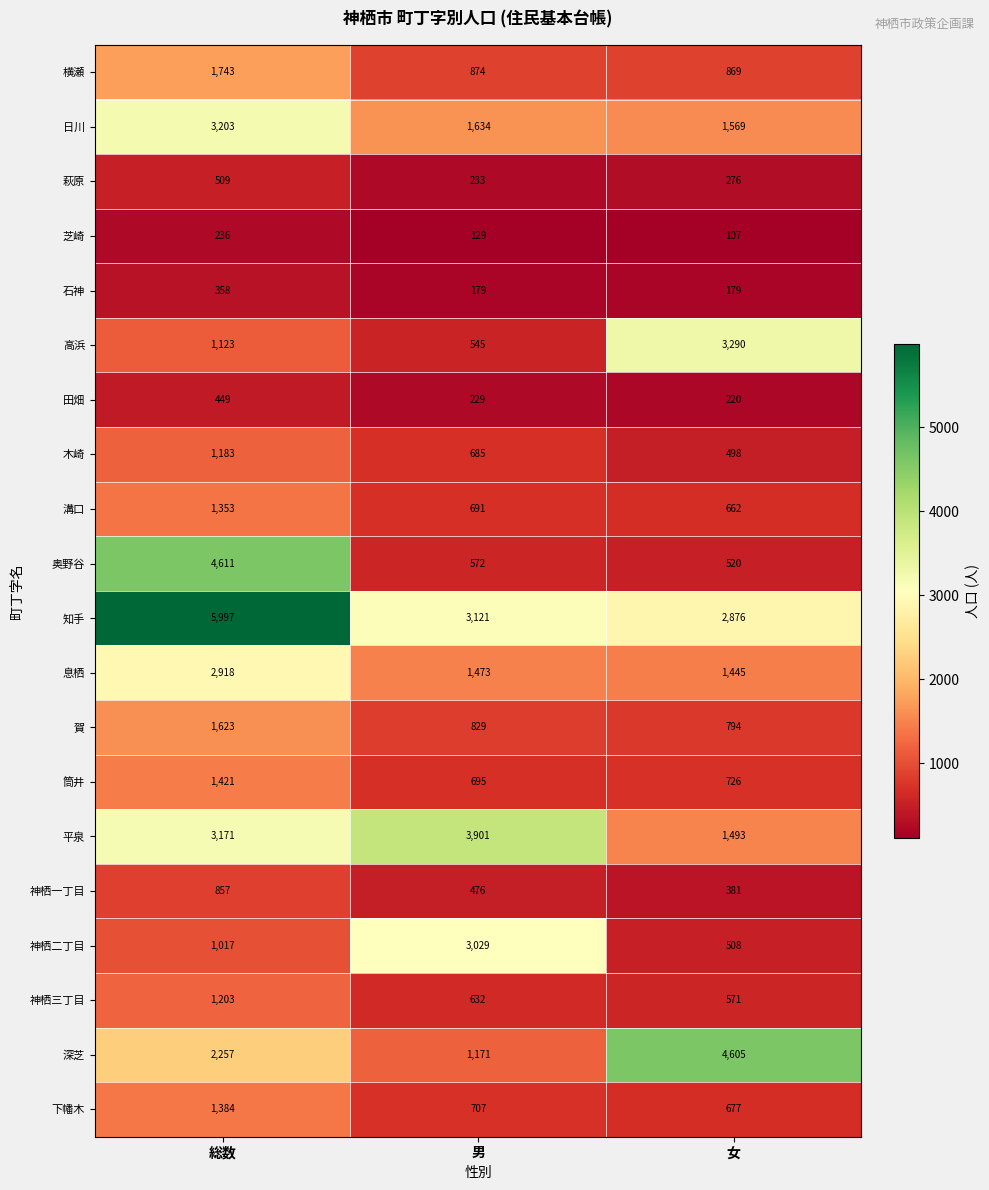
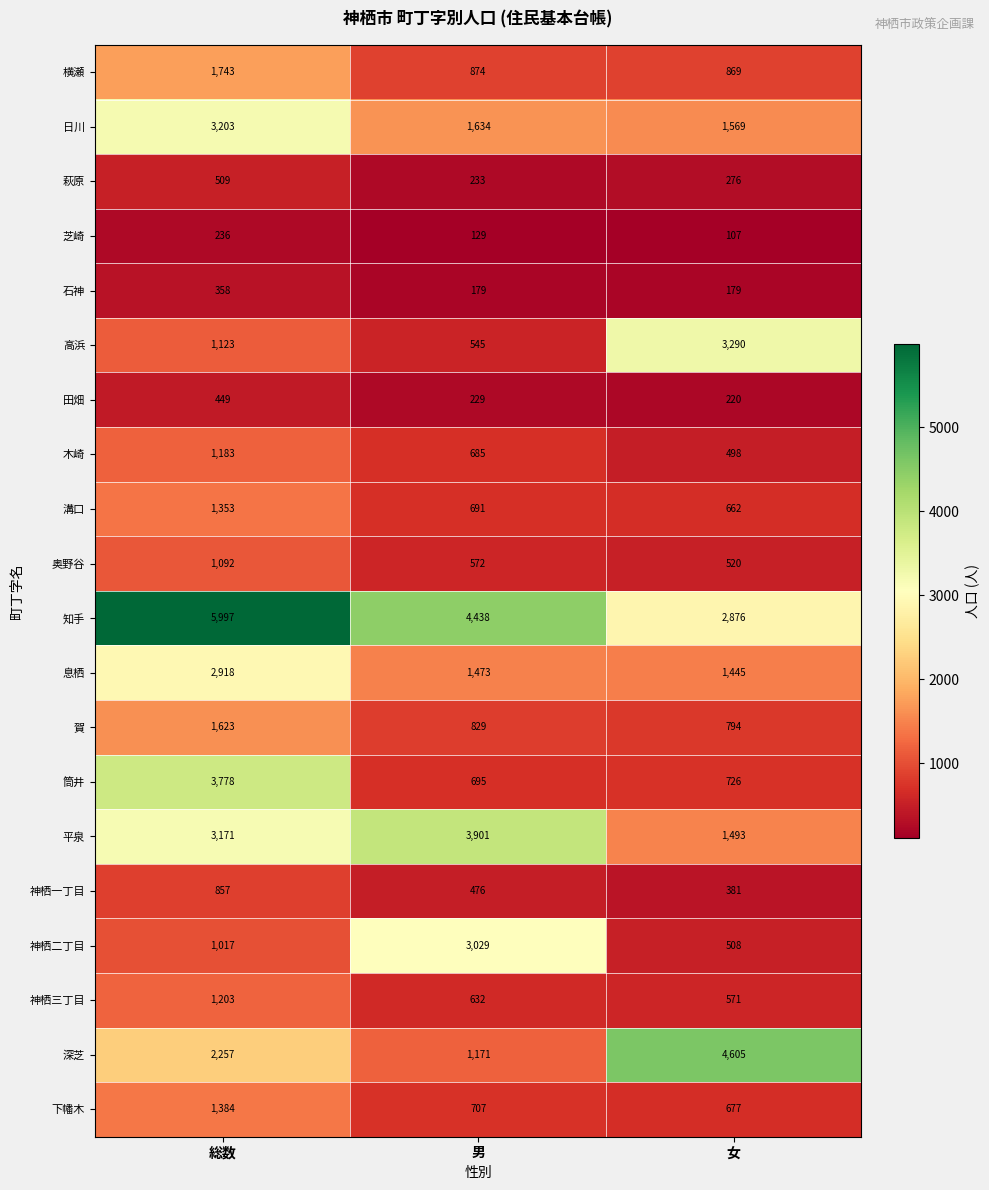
  {
    "横瀬": {
      "総数": "1,743",
      "男": "874",
      "女": "869"
    },
    "日川": {
      "総数": "3,203",
      "男": "1,634",
      "女": "1,569"
    },
    "萩原": {
      "総数": "509",
      "男": "233",
      "女": "276"
    },
    "芝崎": {
      "総数": "236",
      "男": "129",
      "女": "107"
    },
    "石神": {
      "総数": "358",
      "男": "179",
      "女": "179"
    },
    "高浜": {
      "総数": "1,123",
      "男": "545",
      "女": "3,290"
    },
    "田畑": {
      "総数": "449",
      "男": "229",
      "女": "220"
    },
    "木崎": {
      "総数": "1,183",
      "男": "685",
      "女": "498"
    },
    "溝口": {
      "総数": "1,353",
      "男": "691",
      "女": "662"
    },
    "奥野谷": {
-     "総数": "4,611",
+     "総数": "1,092",
      "男": "572",
      "女": "520"
    },
    "知手": {
      "総数": "5,997",
-     "男": "3,121",
+     "男": "4,438",
      "女": "2,876"
    },
    "息栖": {
      "総数": "2,918",
      "男": "1,473",
      "女": "1,445"
    },
    "賀": {
      "総数": "1,623",
      "男": "829",
      "女": "794"
    },
    "筒井": {
-     "総数": "1,421",
+     "総数": "3,778",
      "男": "695",
      "女": "726"
    },
    "平泉": {
      "総数": "3,171",
      "男": "3,901",
      "女": "1,493"
    },
    "神栖一丁目": {
      "総数": "857",
      "男": "476",
      "女": "381"
    },
    "神栖二丁目": {
      "総数": "1,017",
      "男": "3,029",
      "女": "508"
    },
    "神栖三丁目": {
      "総数": "1,203",
      "男": "632",
      "女": "571"
    },
    "深芝": {
      "総数": "2,257",
      "男": "1,171",
      "女": "4,605"
    },
    "下幡木": {
      "総数": "1,384",
      "男": "707",
      "女": "677"
    }
  }
